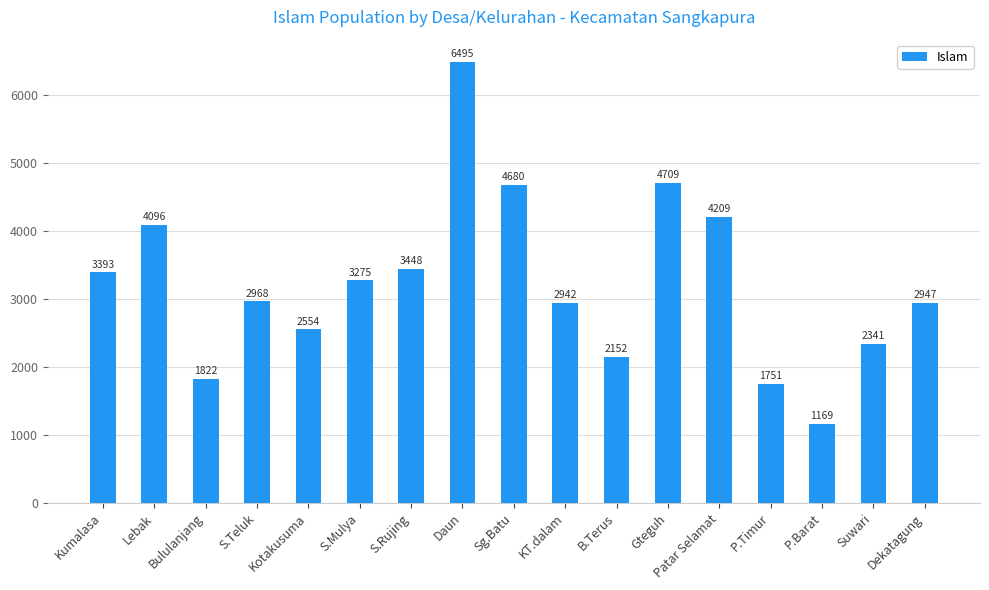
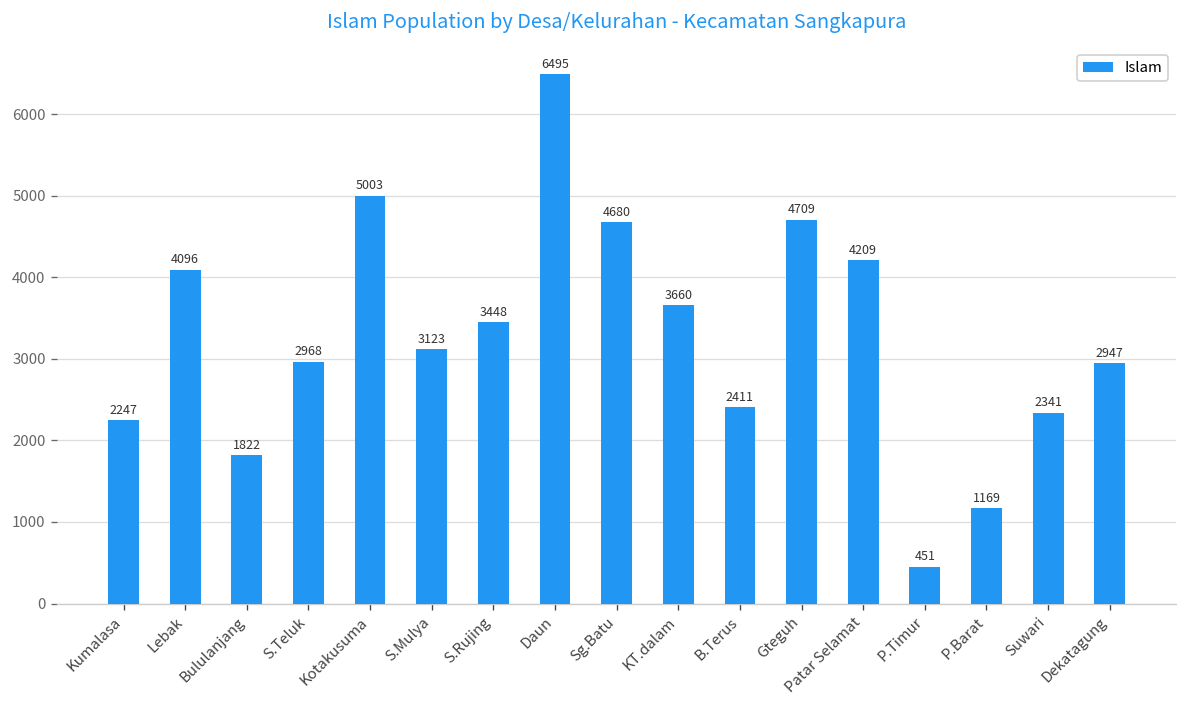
  {
-   "Kumalasa": 3393,
+   "Kumalasa": 2247,
    "Lebak": 4096,
    "Bululanjang": 1822,
    "S.Teluk": 2968,
-   "Kotakusuma": 2554,
-   "S.Mulya": 3275,
+   "Kotakusuma": 5003,
+   "S.Mulya": 3123,
    "S.Rujing": 3448,
    "Daun": 6495,
    "Sg.Batu": 4680,
-   "KT.dalam": 2942,
-   "B.Terus": 2152,
+   "KT.dalam": 3660,
+   "B.Terus": 2411,
    "Gteguh": 4709,
    "Patar Selamat": 4209,
-   "P.Timur": 1751,
+   "P.Timur": 451,
    "P.Barat": 1169,
    "Suwari": 2341,
    "Dekatagung": 2947
  }
